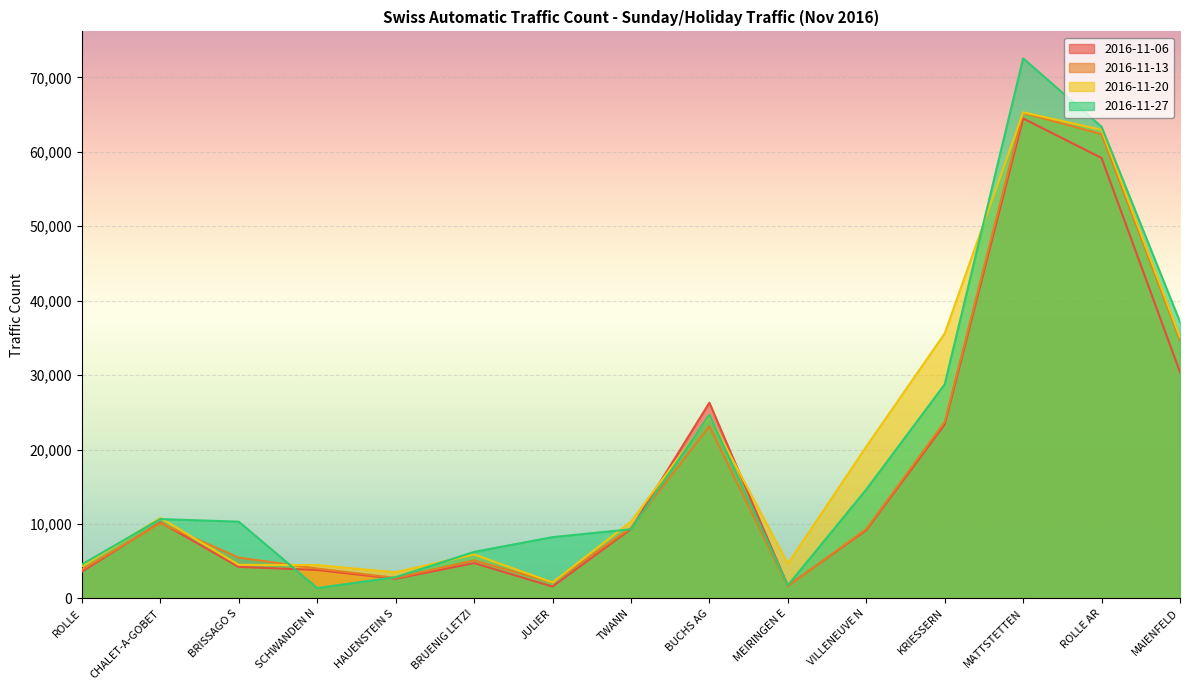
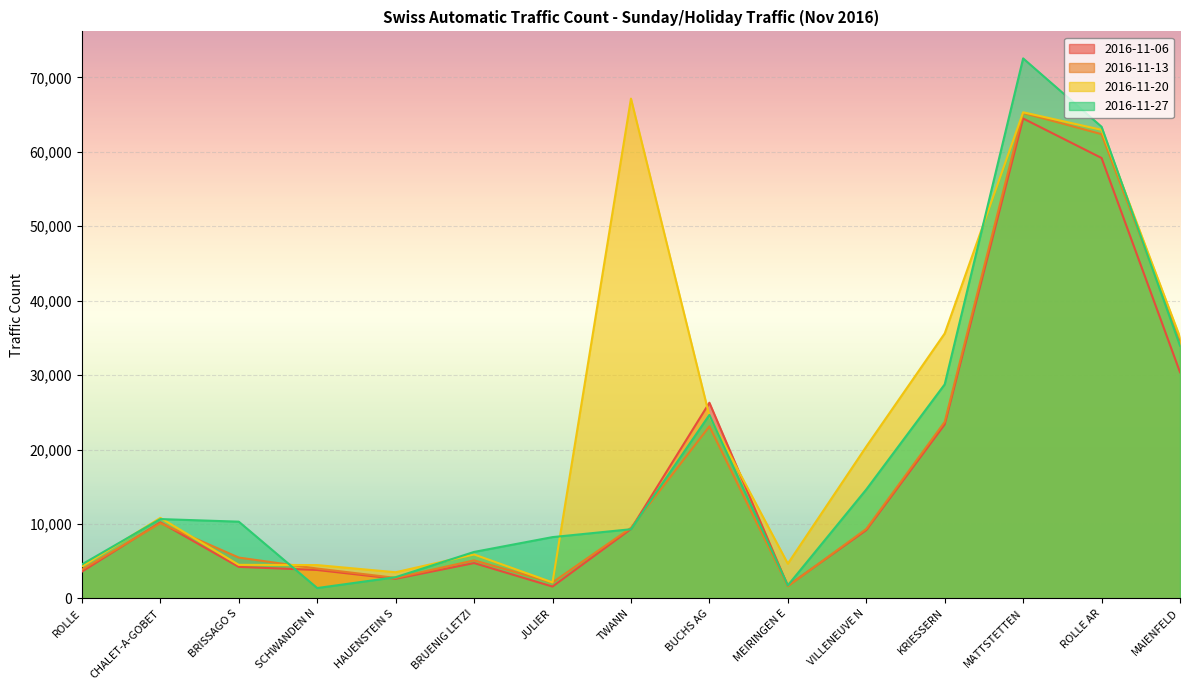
  {
    "2016-11-20": {
      "SCHWANDEN N": "4,000",
      "HAUENSTEIN S": "4,000",
      "BRUENIG LETZI": "6,000",
-     "TWANN": "10,000",
+     "TWANN": "67,000",
      "MEIRINGEN E": "5,000",
      "VILLENEUVE N": "20,000",
      "KRIESSERN": "36,000",
      "ROLLE AR": "63,000",
      "MAIENFELD": "35,000"
    },
    "2016-11-27": {
      "BRISSAGO S": "10,000",
      "SCHWANDEN N": "1,000",
      "BRUENIG LETZI": "6,000",
      "JULIER": "8,000",
      "VILLENEUVE N": "15,000",
      "KRIESSERN": "29,000",
      "MATTSTETTEN": "73,000",
      "ROLLE AR": "63,000",
-     "MAIENFELD": "37,000"
+     "MAIENFELD": "34,000"
    }
  }
